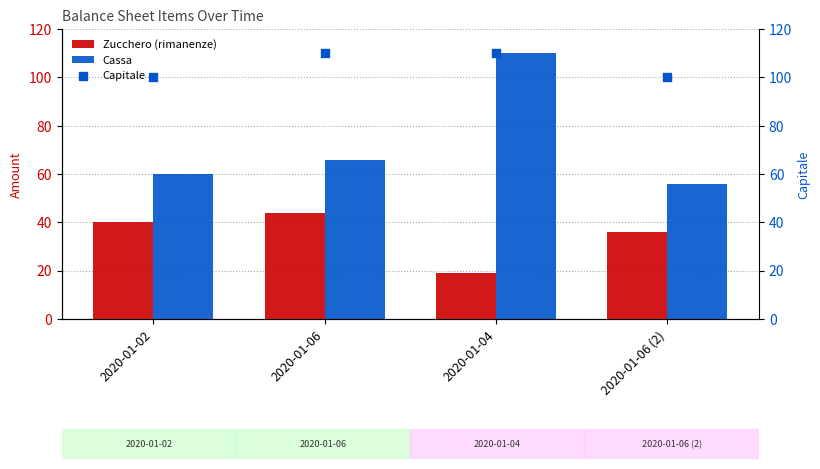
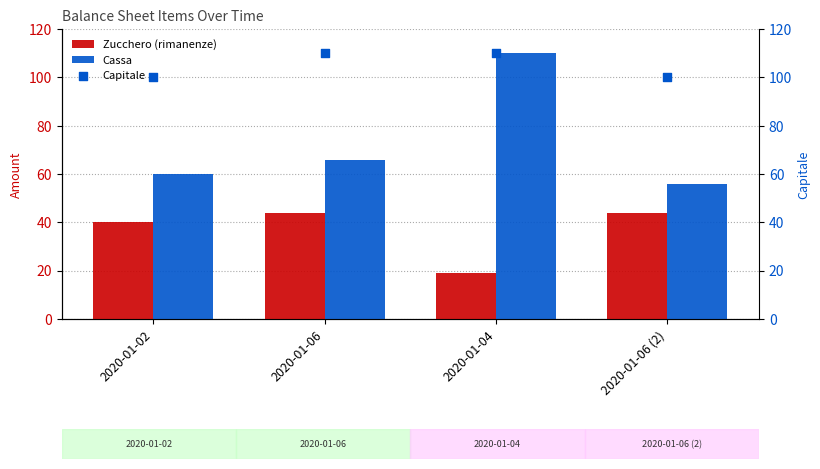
  {
    "Zucchero (rimanenze)": {
      "2020-01-02": 40,
      "2020-01-06": 44,
      "2020-01-04": 19,
-     "2020-01-06 (2)": 36
+     "2020-01-06 (2)": 44
    }
  }
